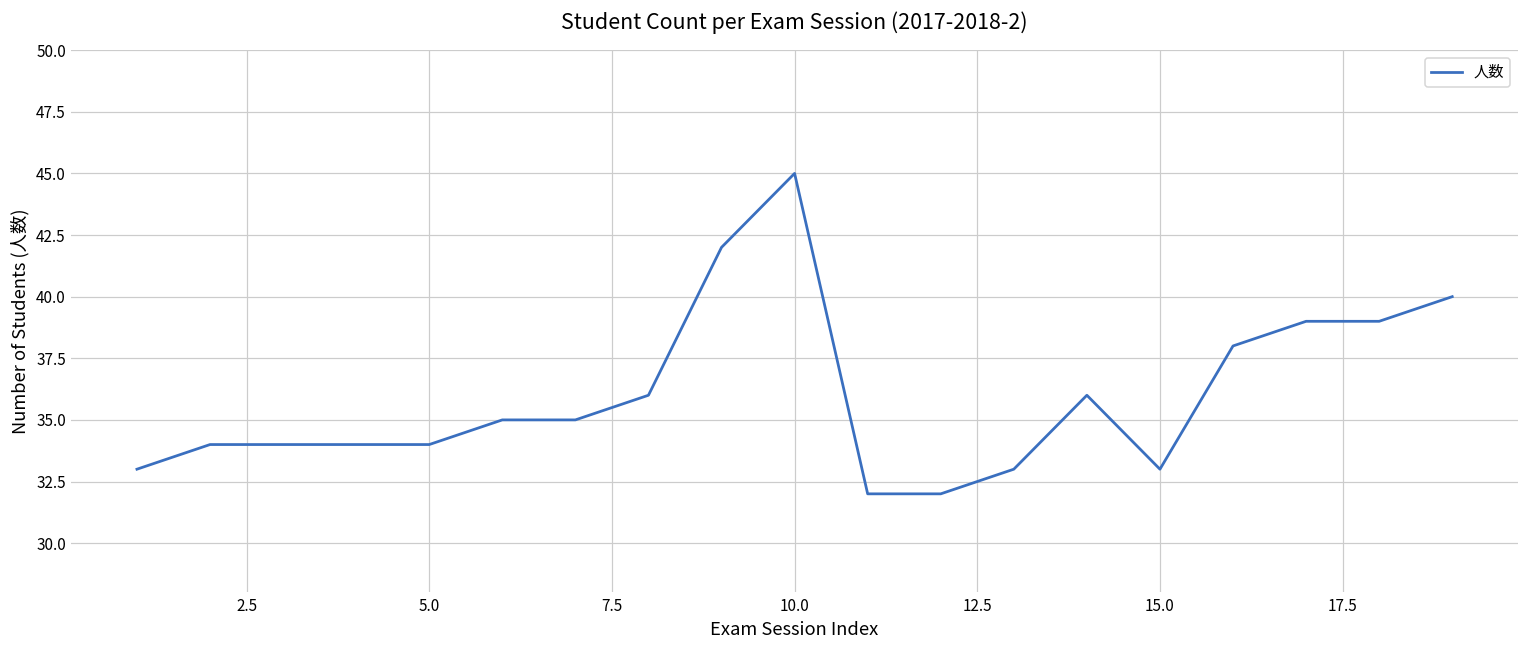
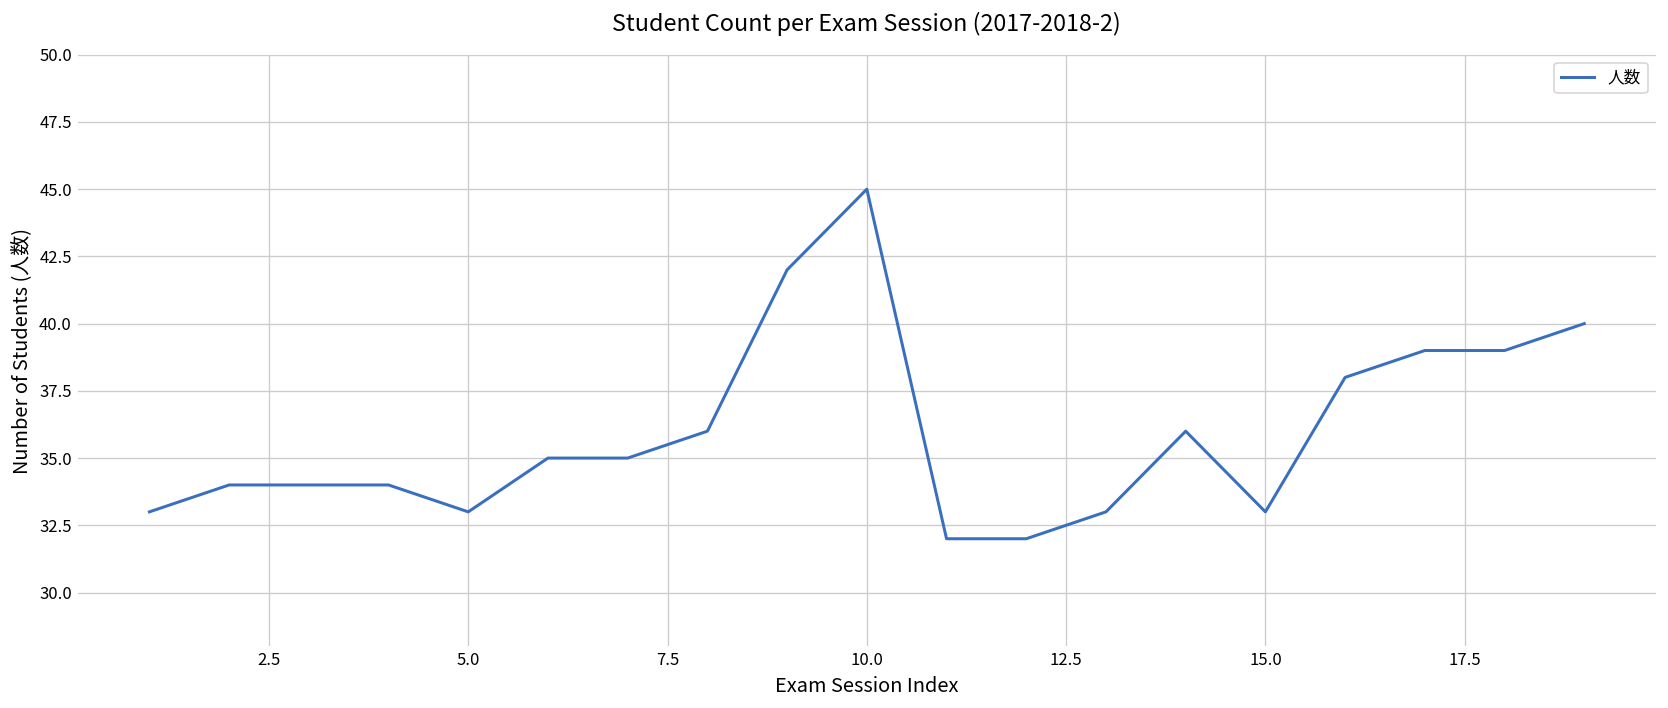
  {
-   "5.0": 34,
+   "5.0": 33,
    "10.0": 45,
    "15.0": 33
  }
